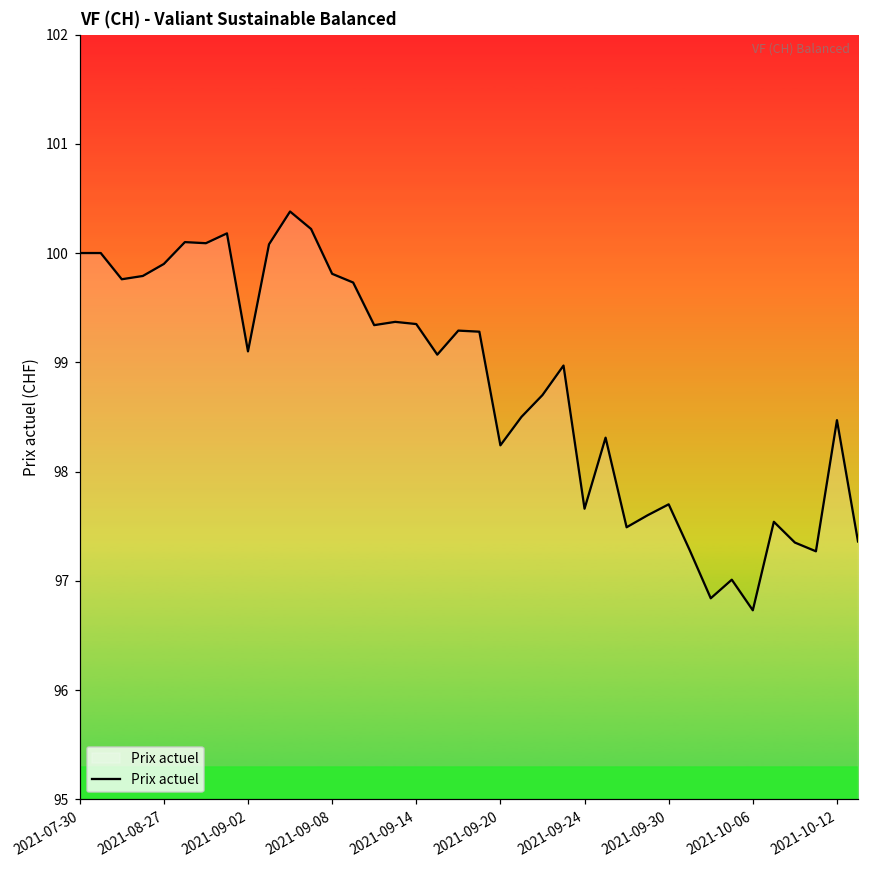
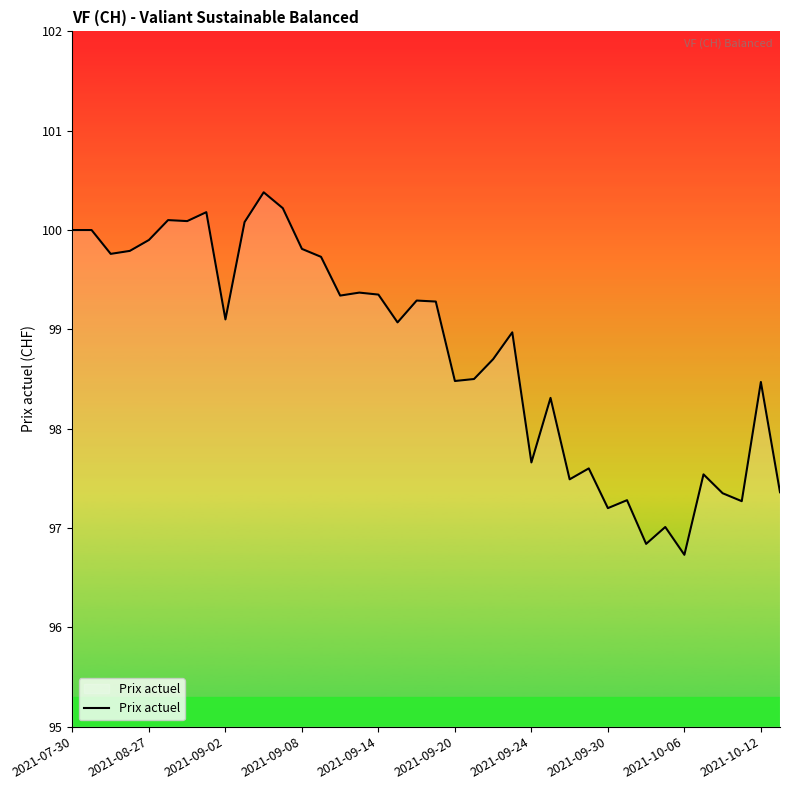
  {
    "2021-07-30": 100.0,
    "2021-08-27": 99.9,
    "2021-09-02": 99.1,
    "2021-09-08": 99.8,
    "2021-09-14": 99.4,
-   "2021-09-20": 98.2,
+   "2021-09-20": 98.5,
    "2021-09-24": 97.7,
-   "2021-09-30": 97.7,
+   "2021-09-30": 97.2,
    "2021-10-06": 96.7,
    "2021-10-12": 98.5
  }
